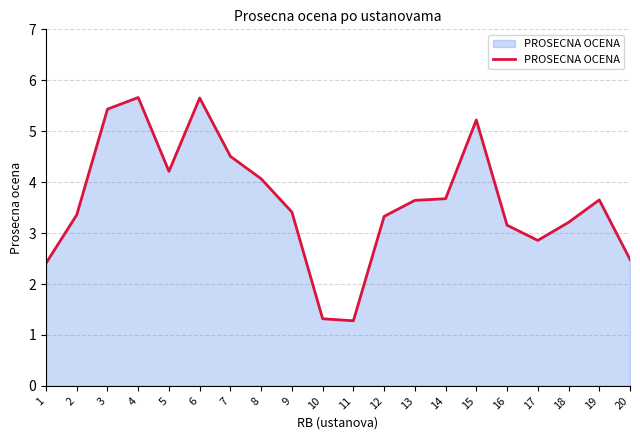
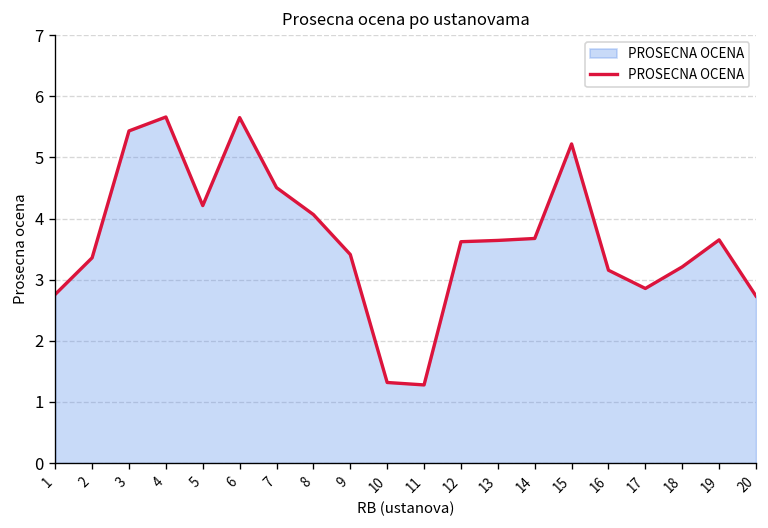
  {
-   "1": 2.4,
+   "1": 2.8,
    "2": 3.4,
    "3": 5.4,
    "4": 5.7,
    "5": 4.2,
    "6": 5.7,
    "7": 4.5,
    "8": 4.1,
    "9": 3.4,
    "10": 1.3,
    "11": 1.3,
-   "12": 3.3,
+   "12": 3.6,
    "13": 3.6,
    "14": 3.7,
    "15": 5.2,
    "16": 3.2,
    "17": 2.9,
    "18": 3.2,
    "19": 3.7,
-   "20": 2.5
+   "20": 2.7
  }
